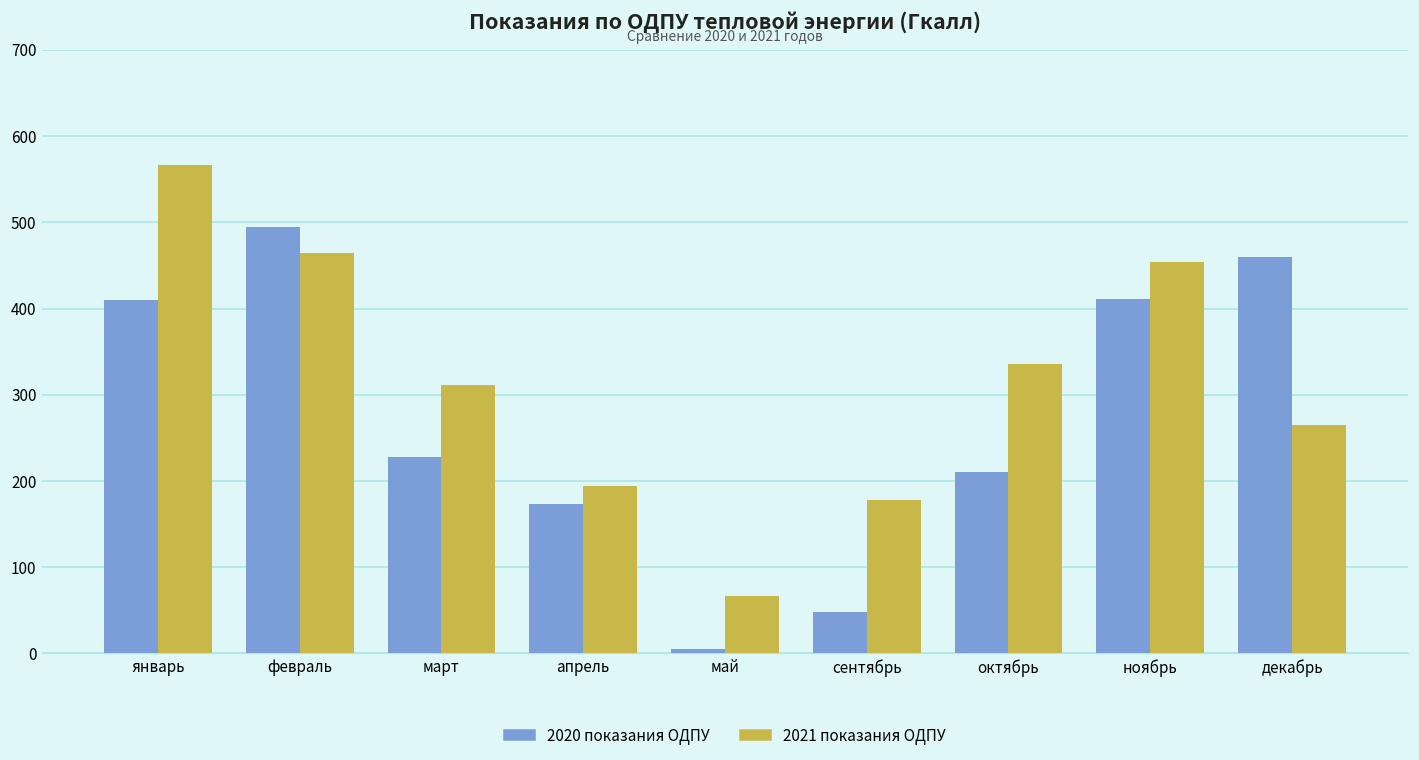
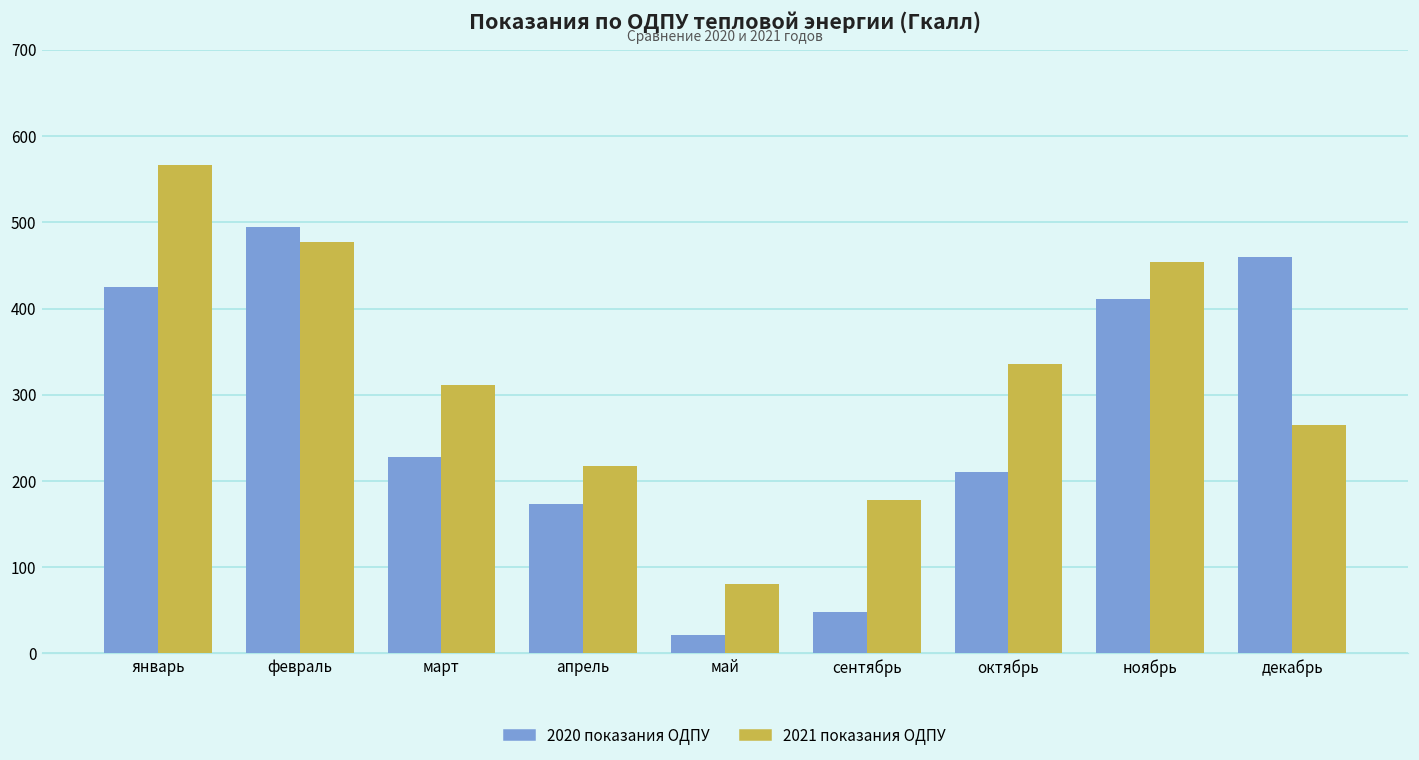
  {
    "2020 показания ОДПУ": {
-     "январь": 410,
+     "январь": 430,
      "февраль": 490,
      "март": 230,
      "апрель": 170,
-     "май": 10,
+     "май": 20,
      "сентябрь": 50,
      "октябрь": 210,
      "ноябрь": 410,
      "декабрь": 460
    },
    "2021 показания ОДПУ": {
      "январь": 570,
-     "февраль": 460,
+     "февраль": 480,
      "март": 310,
-     "апрель": 190,
-     "май": 70,
+     "апрель": 220,
+     "май": 80,
      "сентябрь": 180,
      "октябрь": 340,
      "ноябрь": 450,
      "декабрь": 270
    }
  }
